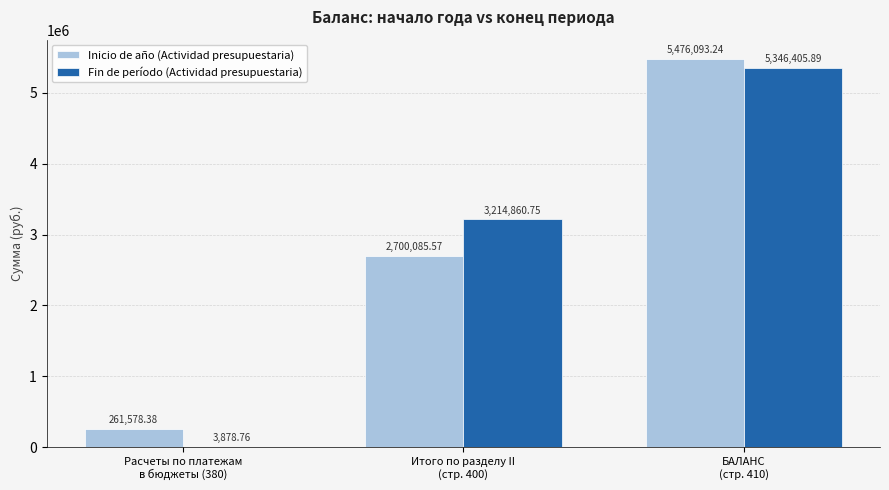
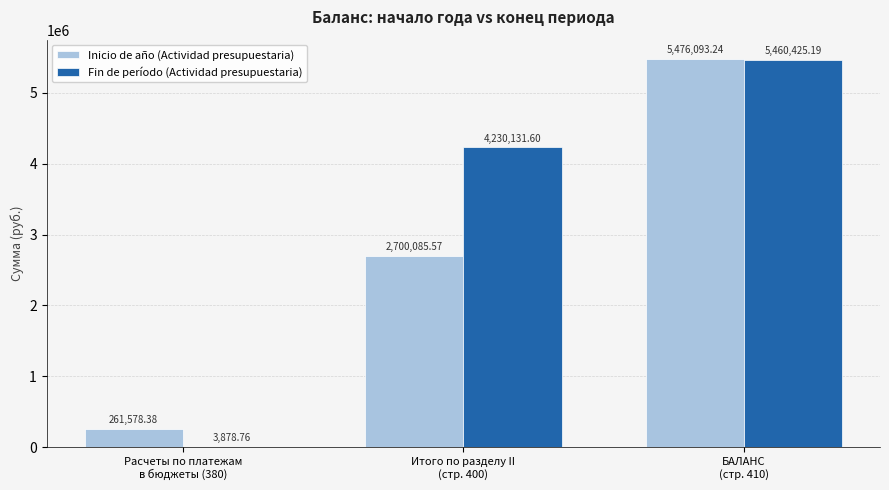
  {
    "Inicio de año (Actividad presupuestaria)": {
      "Расчеты по платежам в бюджеты (380)": "261,578.38",
      "Итого по разделу II (стр. 400)": "2,700,085.57",
      "БАЛАНС (стр. 410)": "5,476,093.24"
    },
    "Fin de período (Actividad presupuestaria)": {
      "Расчеты по платежам в бюджеты (380)": "3,878.76",
-     "Итого по разделу II (стр. 400)": "3,214,860.75",
-     "БАЛАНС (стр. 410)": "5,346,405.89"
+     "Итого по разделу II (стр. 400)": "4,230,131.60",
+     "БАЛАНС (стр. 410)": "5,460,425.19"
    }
  }
